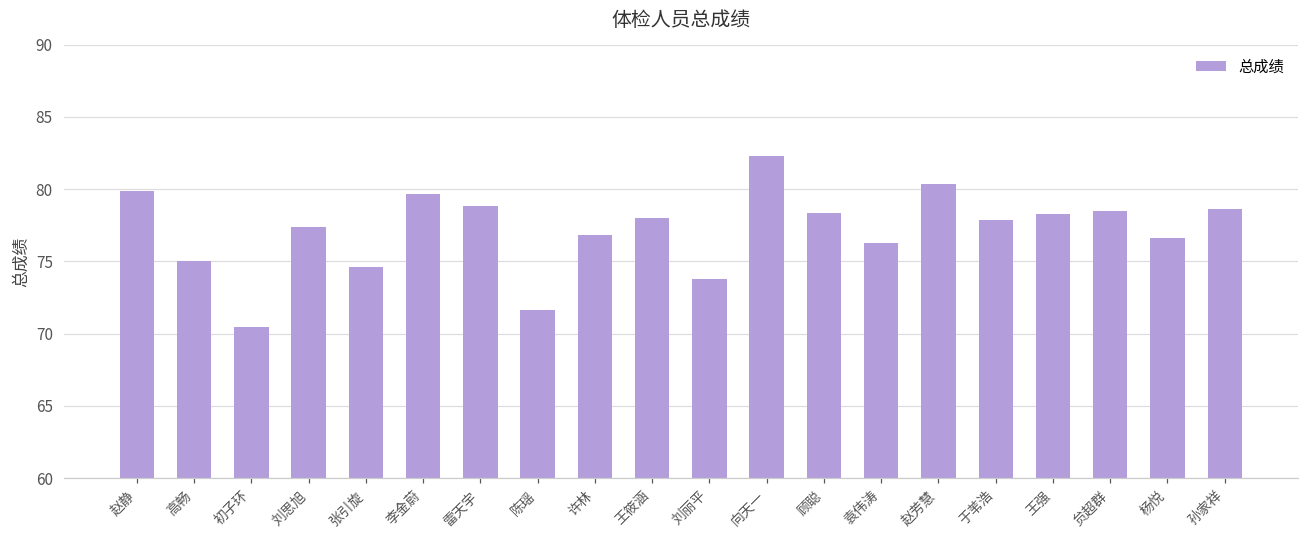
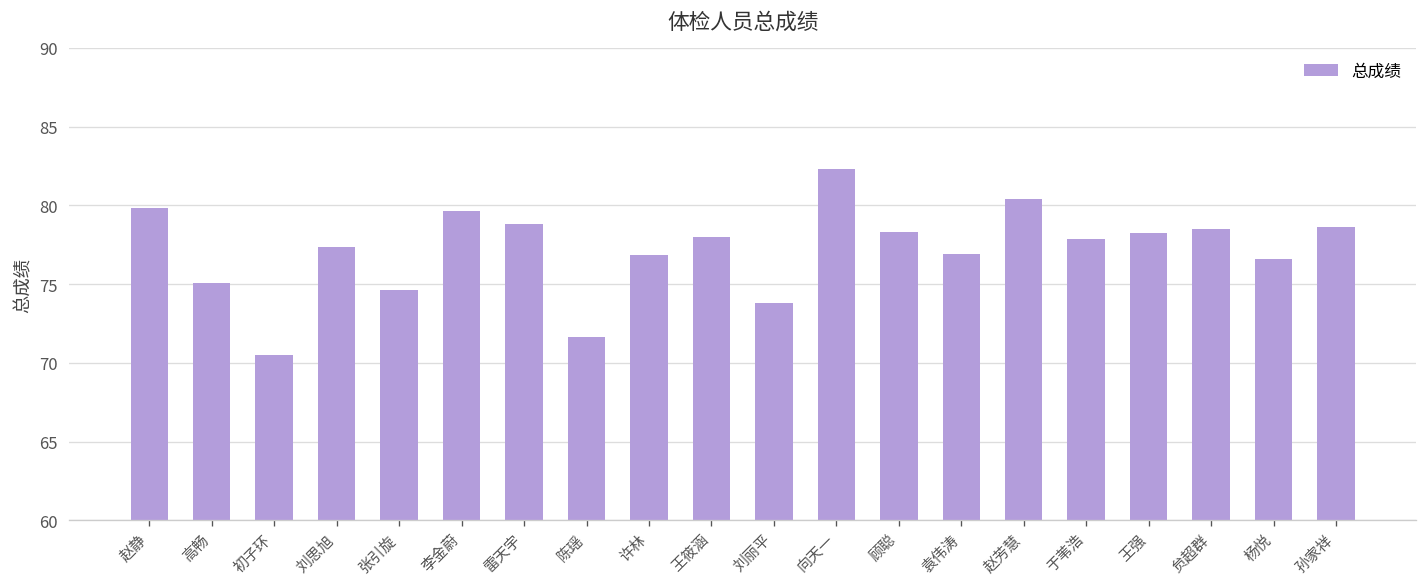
  {
    "赵静": 79.9,
    "高畅": 75.1,
    "初子环": 70.5,
    "刘思旭": 77.4,
    "张引旋": 74.6,
    "李金蔚": 79.6,
    "雷天宇": 78.8,
    "陈瑶": 71.7,
    "许林": 76.8,
    "王筱涵": 78.0,
    "刘丽平": 73.8,
    "向天一": 82.3,
    "顾聪": 78.3,
-   "袁伟涛": 76.3,
+   "袁伟涛": 76.9,
    "赵芳慧": 80.4,
    "于苇浩": 77.9,
    "王强": 78.3,
    "贠超群": 78.5,
    "杨悦": 76.6,
    "孙家祥": 78.6
  }
